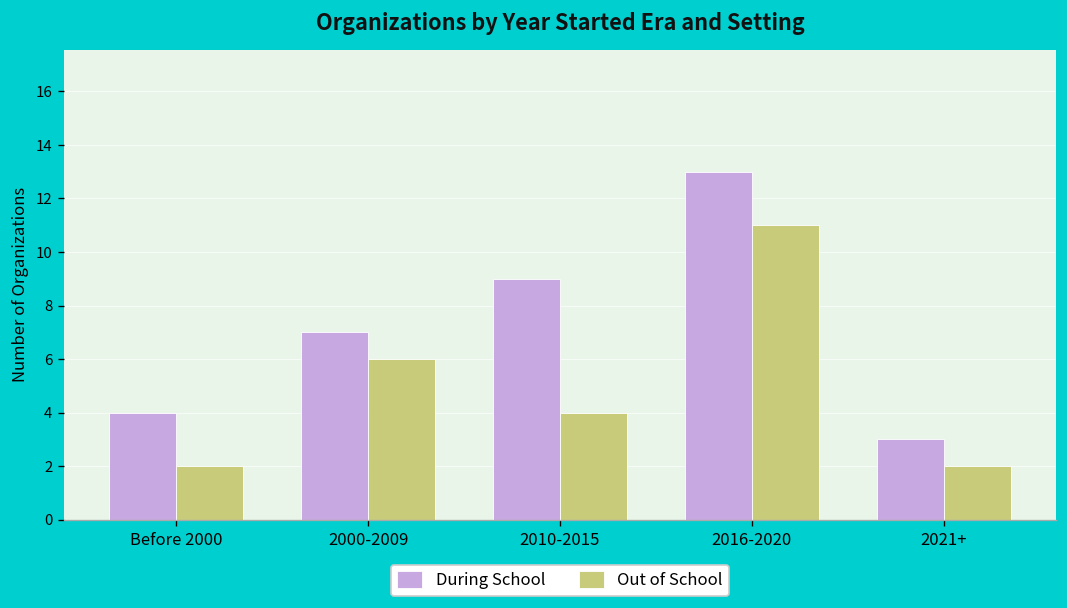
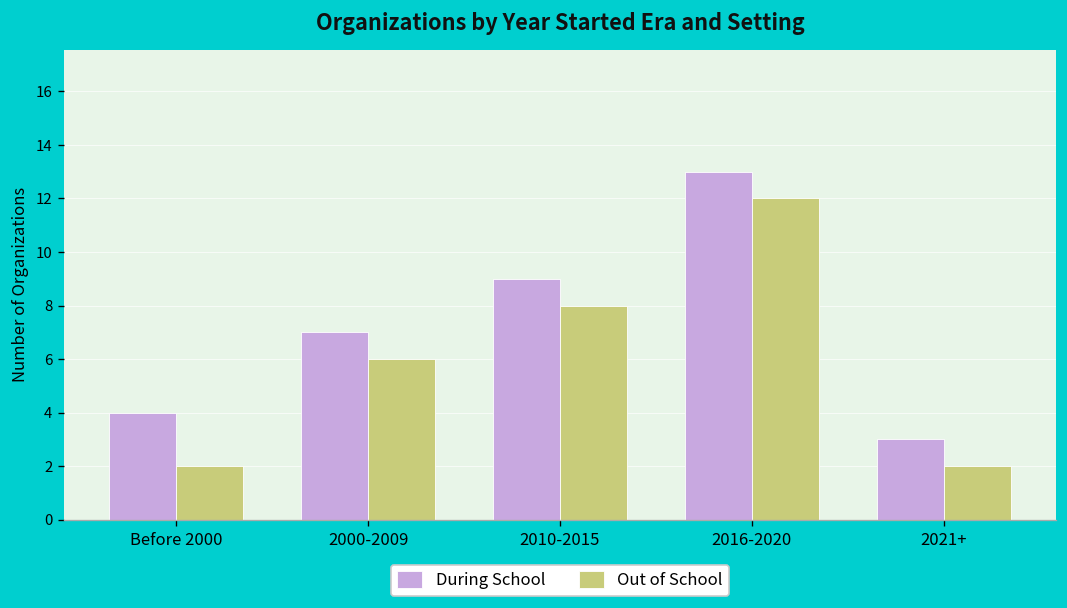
  {
    "During School": {
      "Before 2000": 4,
      "2000-2009": 7,
      "2010-2015": 9,
      "2016-2020": 13,
      "2021+": 3
    },
    "Out of School": {
      "Before 2000": 2,
      "2000-2009": 6,
-     "2010-2015": 4,
-     "2016-2020": 11,
+     "2010-2015": 8,
+     "2016-2020": 12,
      "2021+": 2
    }
  }
